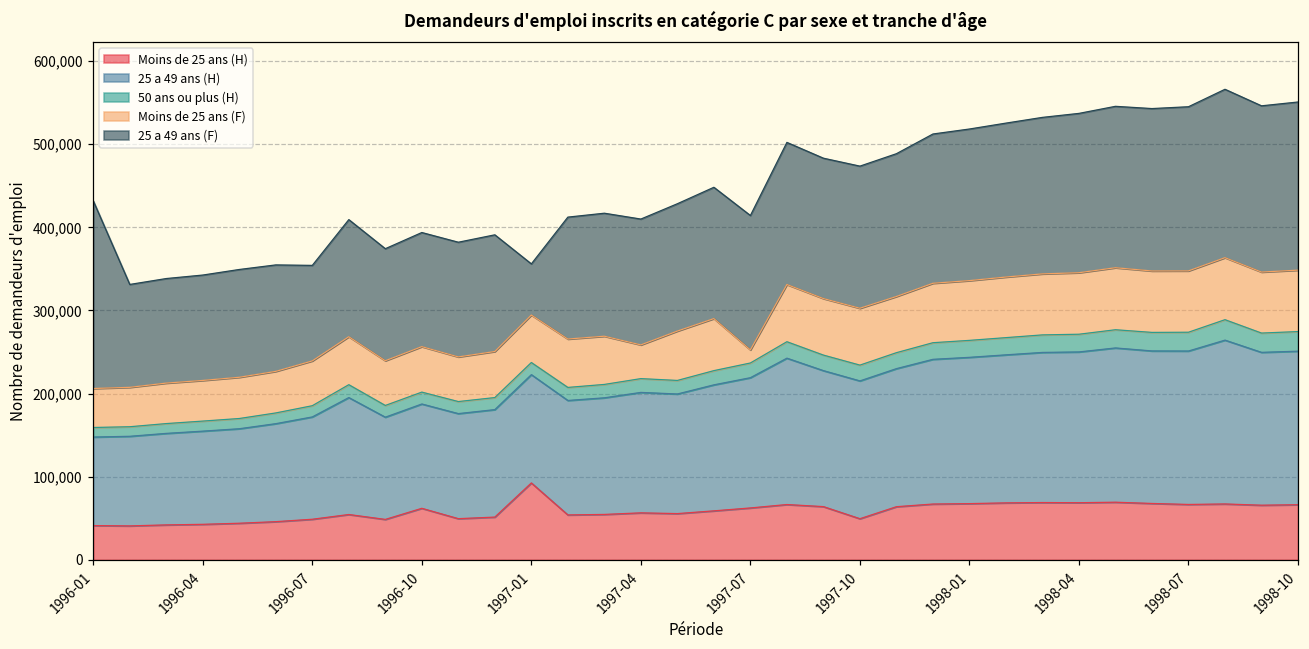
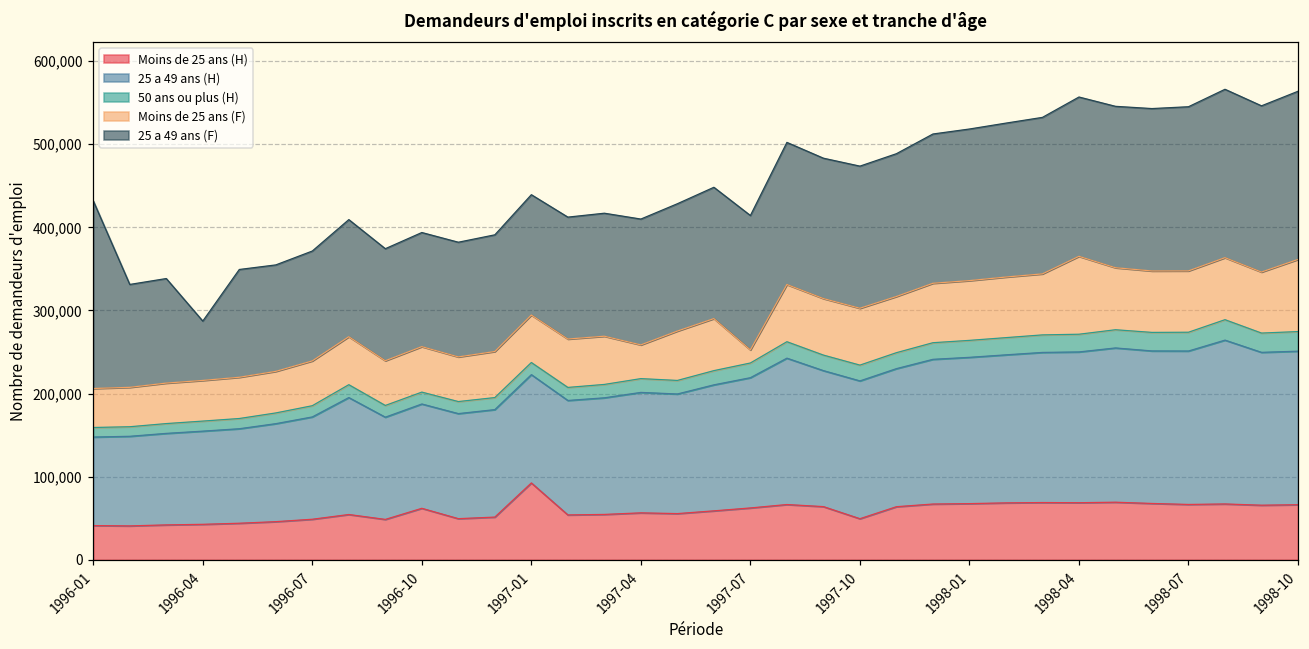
  {
    "Moins de 25 ans (H)": {
      "1996-01": "40,000",
      "1996-04": "40,000",
      "1996-07": "50,000",
      "1996-10": "60,000",
      "1997-01": "90,000",
      "1997-04": "60,000",
      "1997-07": "60,000",
      "1997-10": "50,000",
      "1998-01": "70,000",
      "1998-04": "70,000",
      "1998-07": "70,000",
      "1998-10": "70,000"
    },
    "Moins de 25 ans (F)": {
      "1996-01": "50,000",
      "1996-04": "50,000",
      "1996-07": "50,000",
      "1996-10": "50,000",
      "1997-01": "60,000",
      "1997-04": "40,000",
      "1997-07": "20,000",
      "1997-10": "70,000",
      "1998-01": "70,000",
-     "1998-04": "70,000",
+     "1998-04": "90,000",
      "1998-07": "70,000",
-     "1998-10": "70,000"
+     "1998-10": "90,000"
    },
    "25 a 49 ans (F)": {
      "1996-01": "230,000",
-     "1996-04": "130,000",
-     "1996-07": "110,000",
+     "1996-04": "70,000",
+     "1996-07": "130,000",
      "1996-10": "140,000",
-     "1997-01": "60,000",
+     "1997-01": "140,000",
      "1997-04": "150,000",
      "1997-07": "160,000",
      "1997-10": "170,000",
      "1998-01": "180,000",
      "1998-04": "190,000",
      "1998-07": "200,000",
      "1998-10": "200,000"
    }
  }
